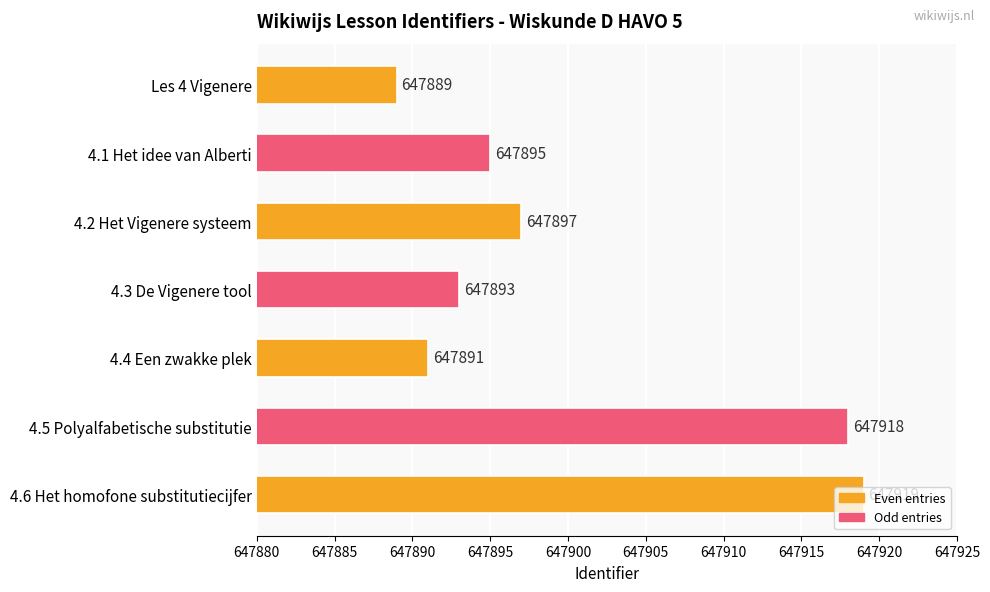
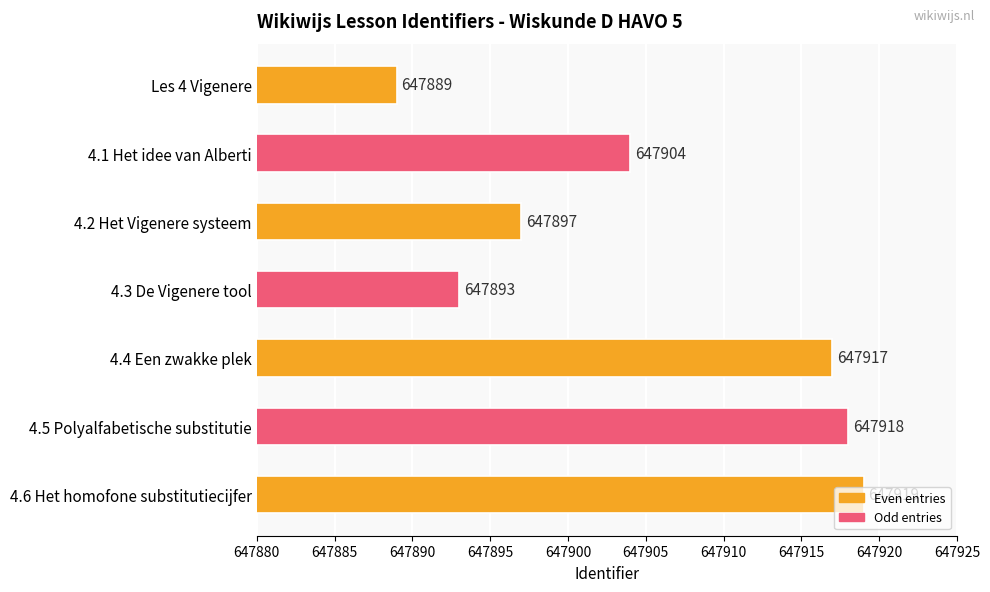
  {
    "Les 4 Vigenere": 647889,
-   "4.1 Het idee van Alberti": 647895,
+   "4.1 Het idee van Alberti": 647904,
    "4.2 Het Vigenere systeem": 647897,
    "4.3 De Vigenere tool": 647893,
-   "4.4 Een zwakke plek": 647891,
+   "4.4 Een zwakke plek": 647917,
    "4.5 Polyalfabetische substitutie": 647918
  }
